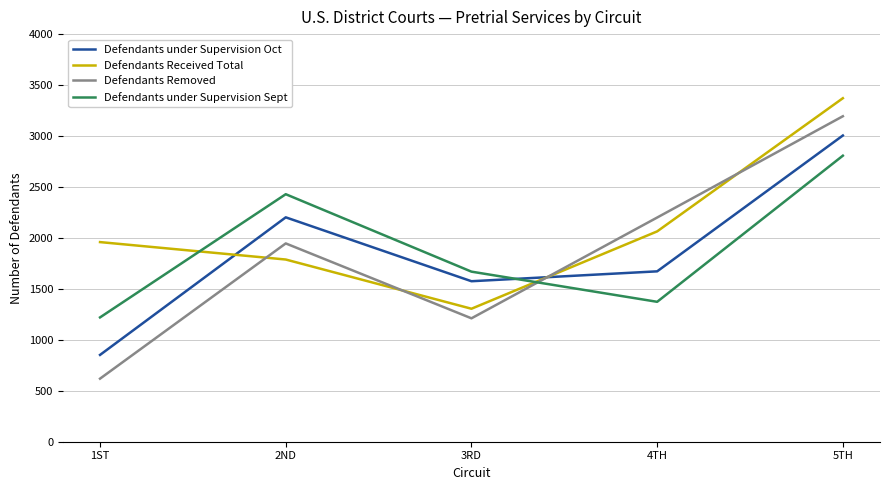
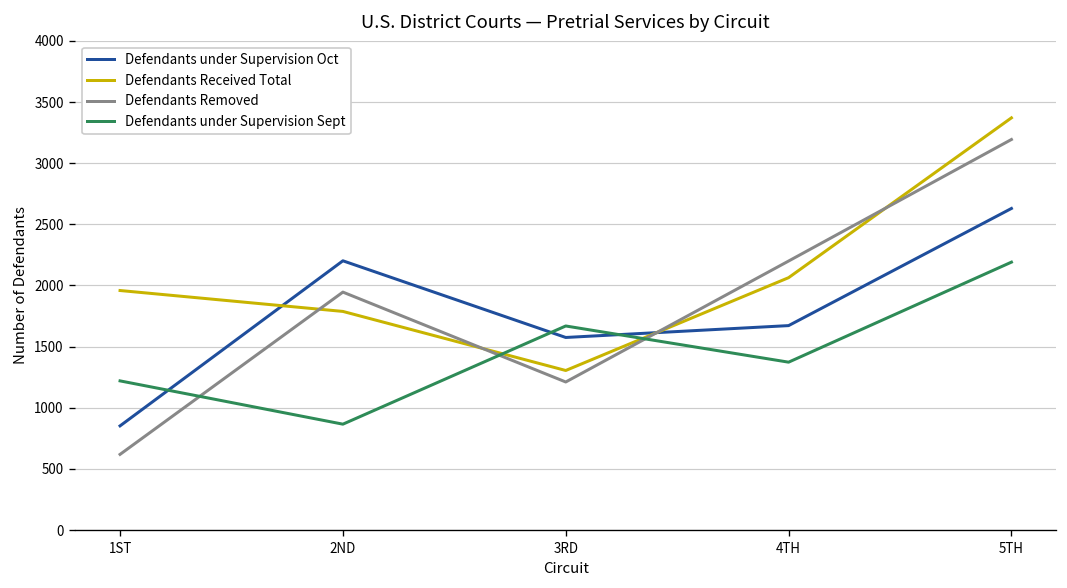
  {
    "Defendants under Supervision Oct": {
      "1ST": 850,
      "2ND": 2200,
      "3RD": 1580,
      "4TH": 1670,
-     "5TH": 3010
+     "5TH": 2630
    },
    "Defendants Received Total": {
      "1ST": 1960,
      "2ND": 1790,
      "3RD": 1310,
      "4TH": 2060,
      "5TH": 3370
    },
    "Defendants Removed": {
      "1ST": 620,
      "2ND": 1950,
      "3RD": 1210,
      "4TH": 2200,
      "5TH": 3190
    },
    "Defendants under Supervision Sept": {
      "1ST": 1220,
-     "2ND": 2430,
+     "2ND": 870,
      "3RD": 1670,
      "4TH": 1370,
-     "5TH": 2810
+     "5TH": 2190
    }
  }
